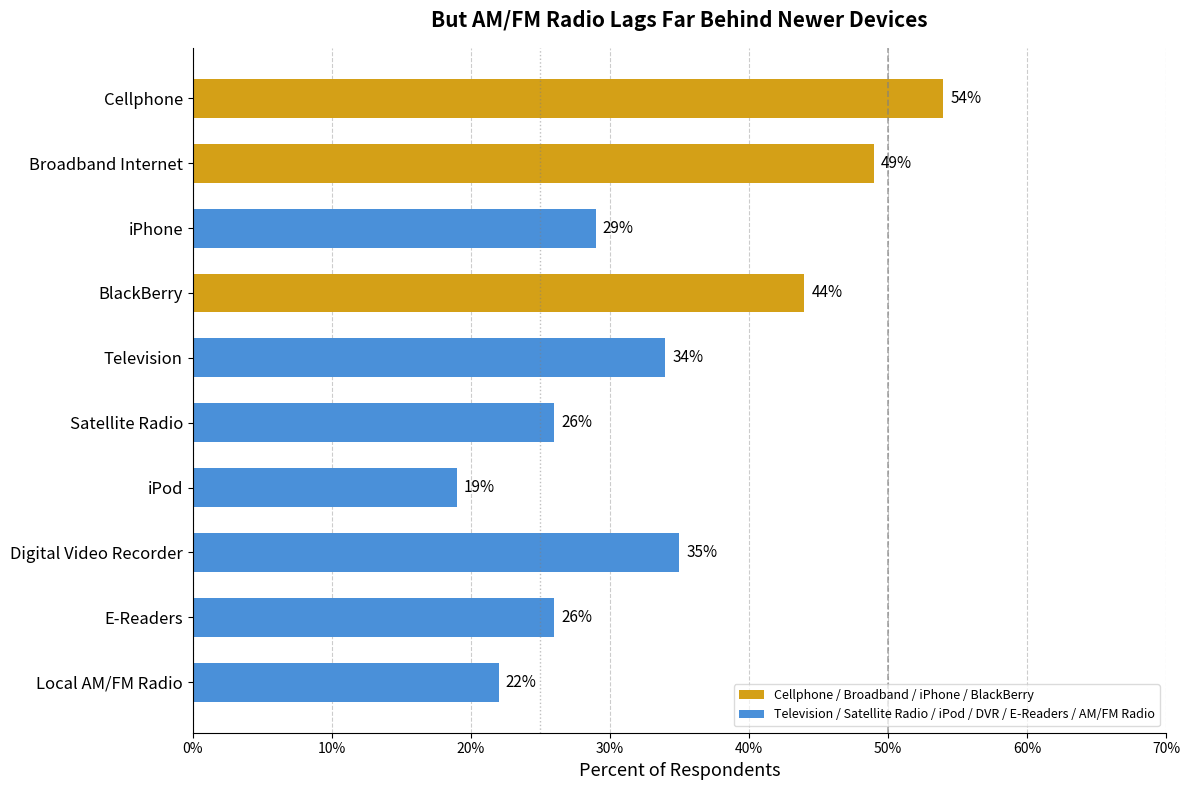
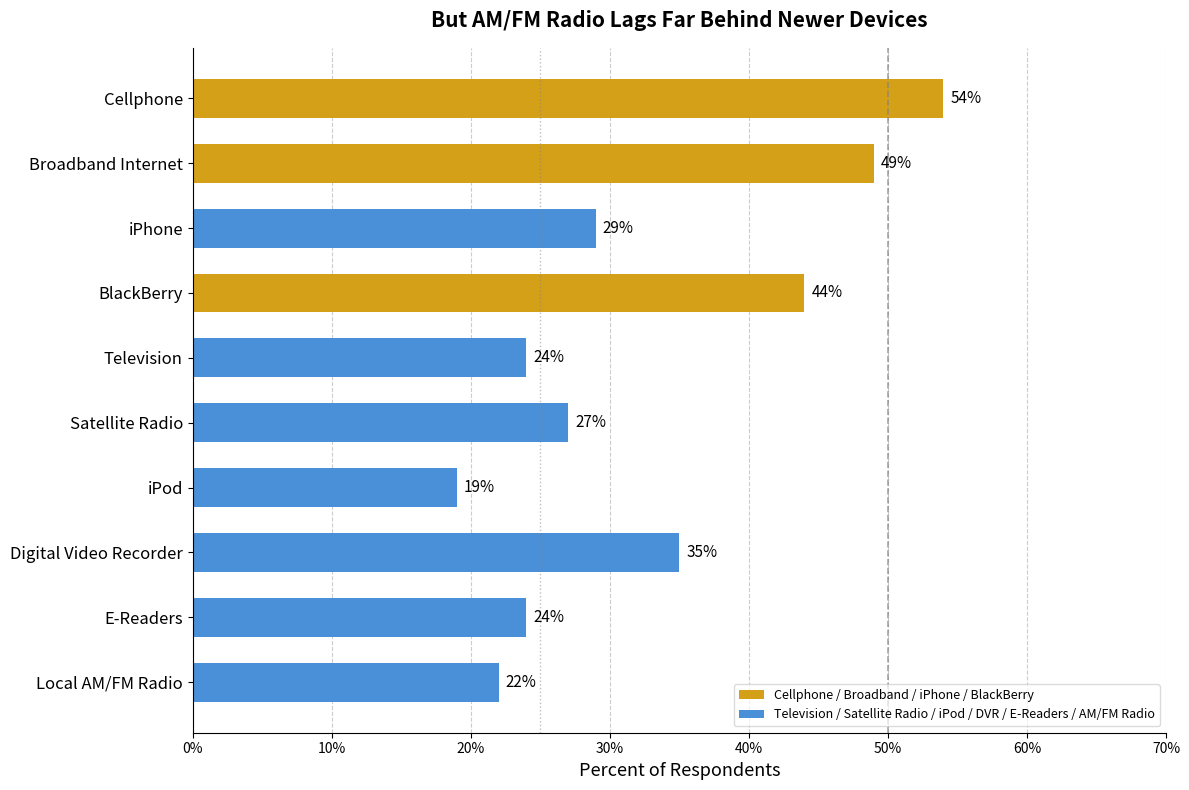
  {
    "Cellphone": "54%",
    "Broadband Internet": "49%",
    "iPhone": "29%",
    "BlackBerry": "44%",
-   "Television": "34%",
-   "Satellite Radio": "26%",
+   "Television": "24%",
+   "Satellite Radio": "27%",
    "iPod": "19%",
    "Digital Video Recorder": "35%",
-   "E-Readers": "26%",
+   "E-Readers": "24%",
    "Local AM/FM Radio": "22%"
  }
